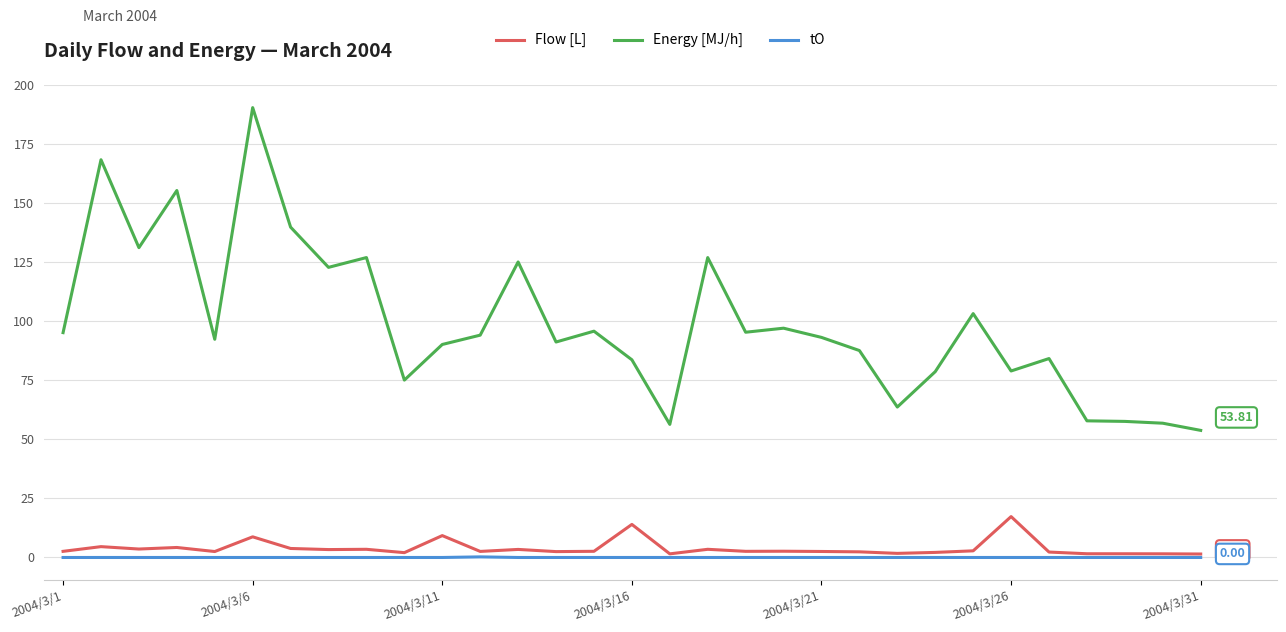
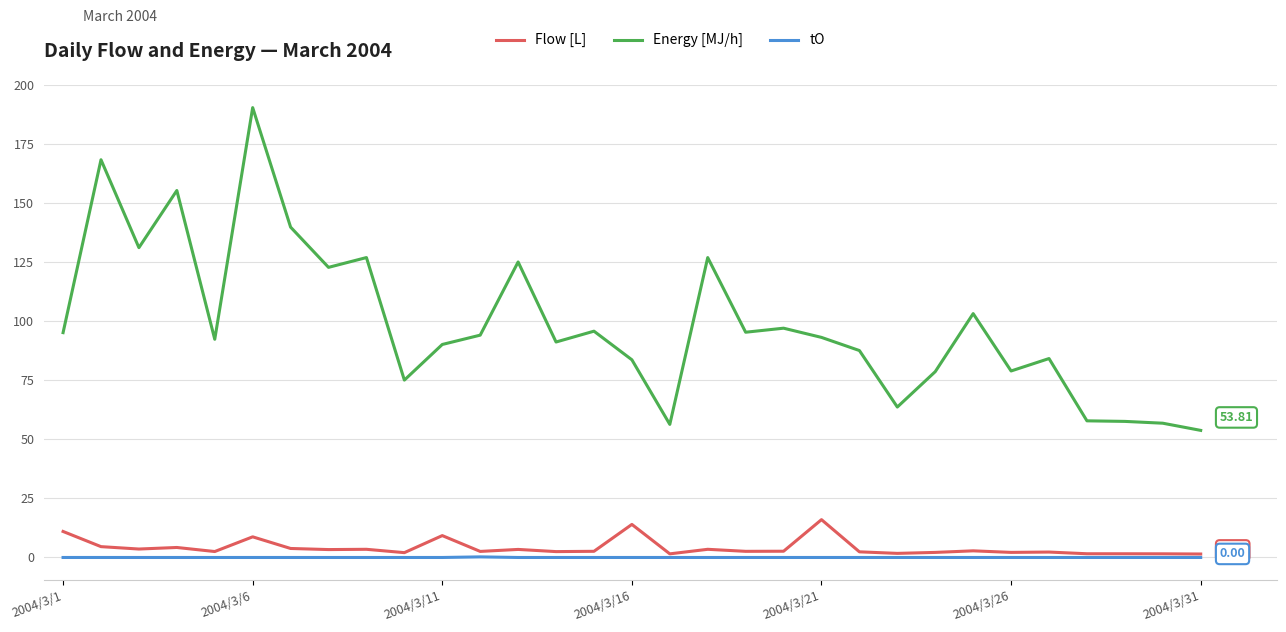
  {
    "Flow [L]": {
-     "2004/3/1": 3,
+     "2004/3/1": 11,
      "2004/3/6": 9,
      "2004/3/11": 9,
      "2004/3/16": 14,
-     "2004/3/21": 3,
-     "2004/3/26": 17
+     "2004/3/21": 16,
+     "2004/3/26": 2
    },
    "Energy [MJ/h]": {
      "2004/3/1": 95,
      "2004/3/6": 190,
      "2004/3/11": 90,
      "2004/3/16": 84,
      "2004/3/21": 93,
      "2004/3/26": 79
    },
    "tO": {
      "2004/3/1": 0,
      "2004/3/6": 0,
      "2004/3/11": 0,
      "2004/3/16": 0,
      "2004/3/21": 0,
      "2004/3/26": 0
    }
  }
